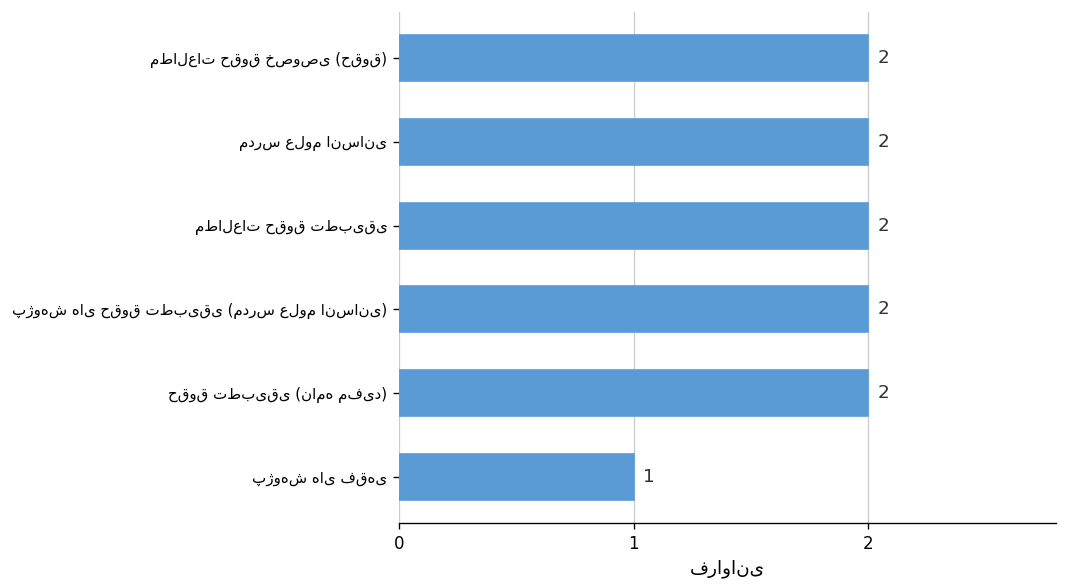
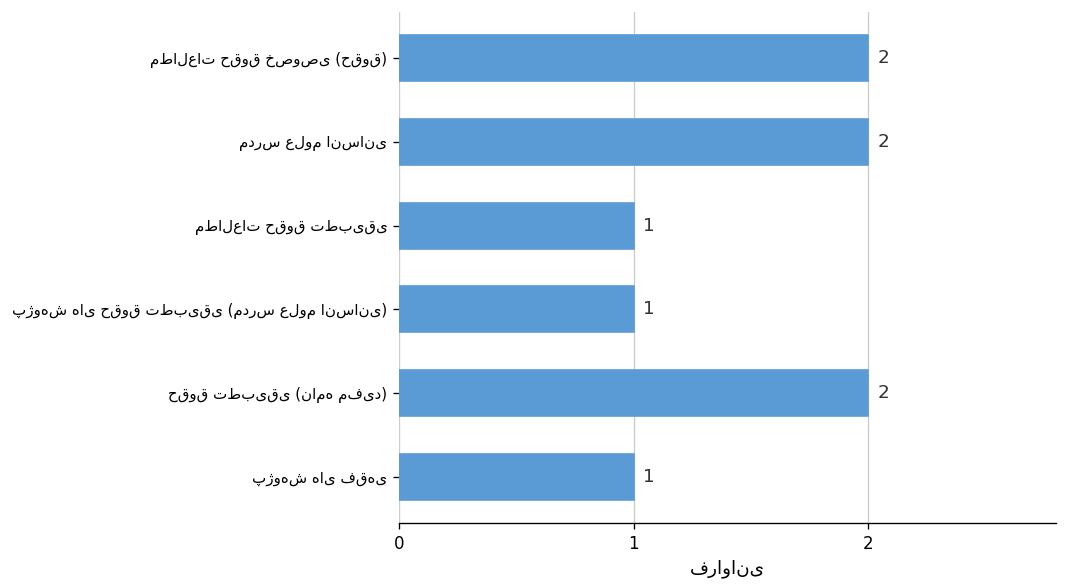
  {
    "مطالعات حقوق خصوصی (حقوق)": 2,
    "مدرس علوم انسانی": 2,
-   "مطالعات حقوق تطبیقی": 2,
-   "پژوهش های حقوق تطبیقی (مدرس علوم انسانی)": 2,
+   "مطالعات حقوق تطبیقی": 1,
+   "پژوهش های حقوق تطبیقی (مدرس علوم انسانی)": 1,
    "حقوق تطبیقی (نامه مفید)": 2,
    "پژوهش های فقهی": 1
  }
